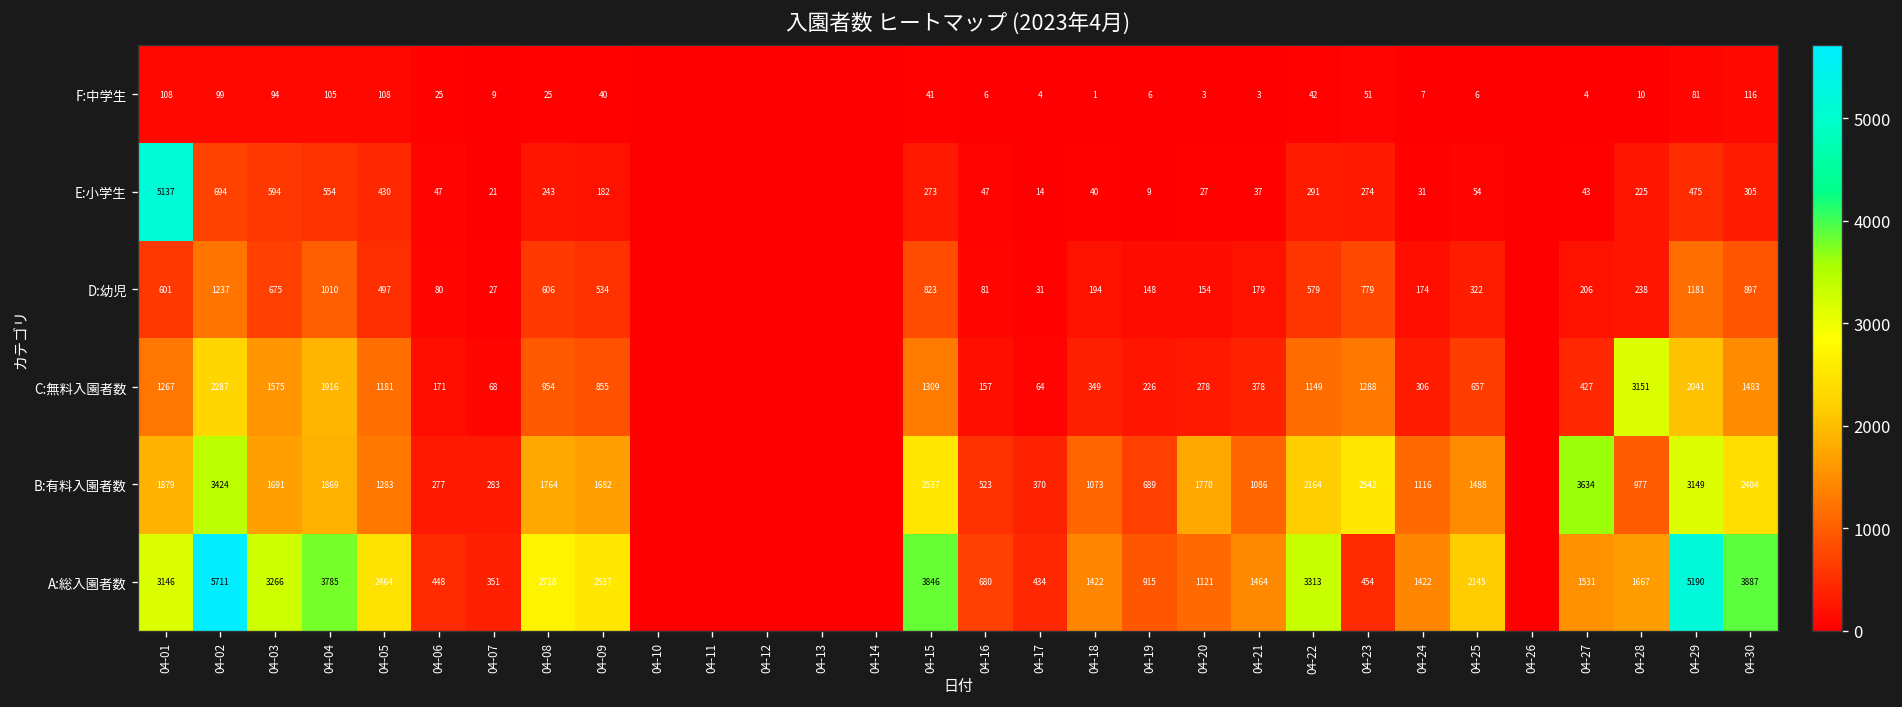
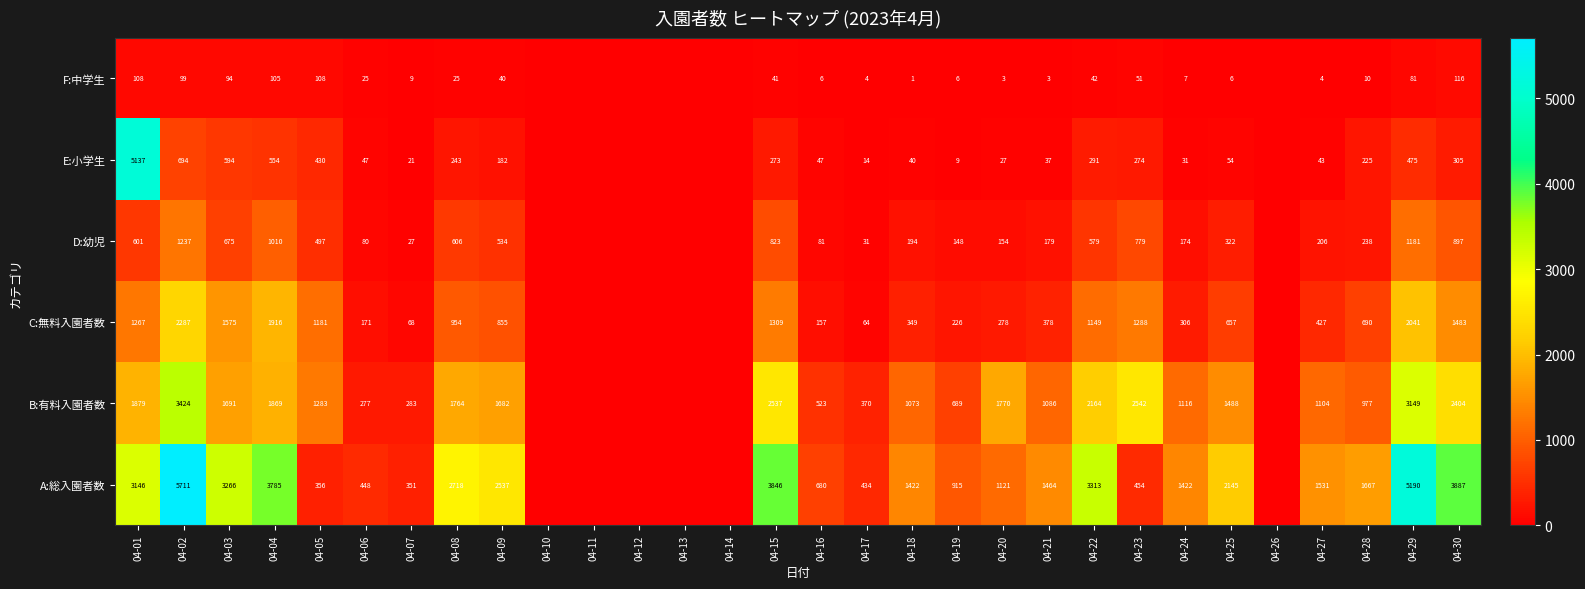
  {
    "F:中学生": {
      "04-01": 108,
      "04-02": 99,
      "04-03": 94,
      "04-04": 105,
      "04-05": 108,
      "04-06": 25,
      "04-07": 9,
      "04-08": 25,
      "04-09": 40,
      "04-15": 41,
      "04-16": 6,
      "04-17": 4,
      "04-18": 1,
      "04-19": 6,
      "04-20": 3,
      "04-21": 3,
      "04-22": 42,
      "04-23": 51,
      "04-24": 7,
      "04-25": 6,
      "04-27": 4,
      "04-28": 10,
      "04-29": 81,
      "04-30": 116
    },
    "E:小学生": {
      "04-01": 5137,
      "04-02": 694,
      "04-03": 594,
      "04-04": 554,
      "04-05": 430,
      "04-06": 47,
      "04-07": 21,
      "04-08": 243,
      "04-09": 182,
      "04-15": 273,
      "04-16": 47,
      "04-17": 14,
      "04-18": 40,
      "04-19": 9,
      "04-20": 27,
      "04-21": 37,
      "04-22": 291,
      "04-23": 274,
      "04-24": 31,
      "04-25": 54,
      "04-27": 43,
      "04-28": 225,
      "04-29": 475,
      "04-30": 305
    },
    "D:幼児": {
      "04-01": 601,
      "04-02": 1237,
      "04-03": 675,
      "04-04": 1010,
      "04-05": 497,
      "04-06": 80,
      "04-07": 27,
      "04-08": 606,
      "04-09": 534,
      "04-15": 823,
      "04-16": 81,
      "04-17": 31,
      "04-18": 194,
      "04-19": 148,
      "04-20": 154,
      "04-21": 179,
      "04-22": 579,
      "04-23": 779,
      "04-24": 174,
      "04-25": 322,
      "04-27": 206,
      "04-28": 238,
      "04-29": 1181,
      "04-30": 897
    },
    "C:無料入園者数": {
      "04-01": 1267,
      "04-02": 2287,
      "04-03": 1575,
      "04-04": 1916,
      "04-05": 1181,
      "04-06": 171,
      "04-07": 68,
      "04-08": 954,
      "04-09": 855,
      "04-15": 1309,
      "04-16": 157,
      "04-17": 64,
      "04-18": 349,
      "04-19": 226,
      "04-20": 278,
      "04-21": 378,
      "04-22": 1149,
      "04-23": 1288,
      "04-24": 306,
      "04-25": 657,
      "04-27": 427,
-     "04-28": 3151,
+     "04-28": 690,
      "04-29": 2041,
      "04-30": 1483
    },
    "B:有料入園者数": {
      "04-01": 1879,
      "04-02": 3424,
      "04-03": 1691,
      "04-04": 1869,
      "04-05": 1283,
      "04-06": 277,
      "04-07": 283,
      "04-08": 1764,
      "04-09": 1682,
      "04-15": 2537,
      "04-16": 523,
      "04-17": 370,
      "04-18": 1073,
      "04-19": 689,
      "04-20": 1770,
      "04-21": 1086,
      "04-22": 2164,
      "04-23": 2542,
      "04-24": 1116,
      "04-25": 1488,
-     "04-27": 3634,
+     "04-27": 1104,
      "04-28": 977,
      "04-29": 3149,
      "04-30": 2404
    },
    "A:総入園者数": {
      "04-01": 3146,
      "04-02": 5711,
      "04-03": 3266,
      "04-04": 3785,
-     "04-05": 2464,
+     "04-05": 356,
      "04-06": 448,
      "04-07": 351,
      "04-08": 2718,
      "04-09": 2537,
      "04-15": 3846,
      "04-16": 680,
      "04-17": 434,
      "04-18": 1422,
      "04-19": 915,
      "04-20": 1121,
      "04-21": 1464,
      "04-22": 3313,
      "04-23": 454,
      "04-24": 1422,
      "04-25": 2145,
      "04-27": 1531,
      "04-28": 1667,
      "04-29": 5190,
      "04-30": 3887
    }
  }
